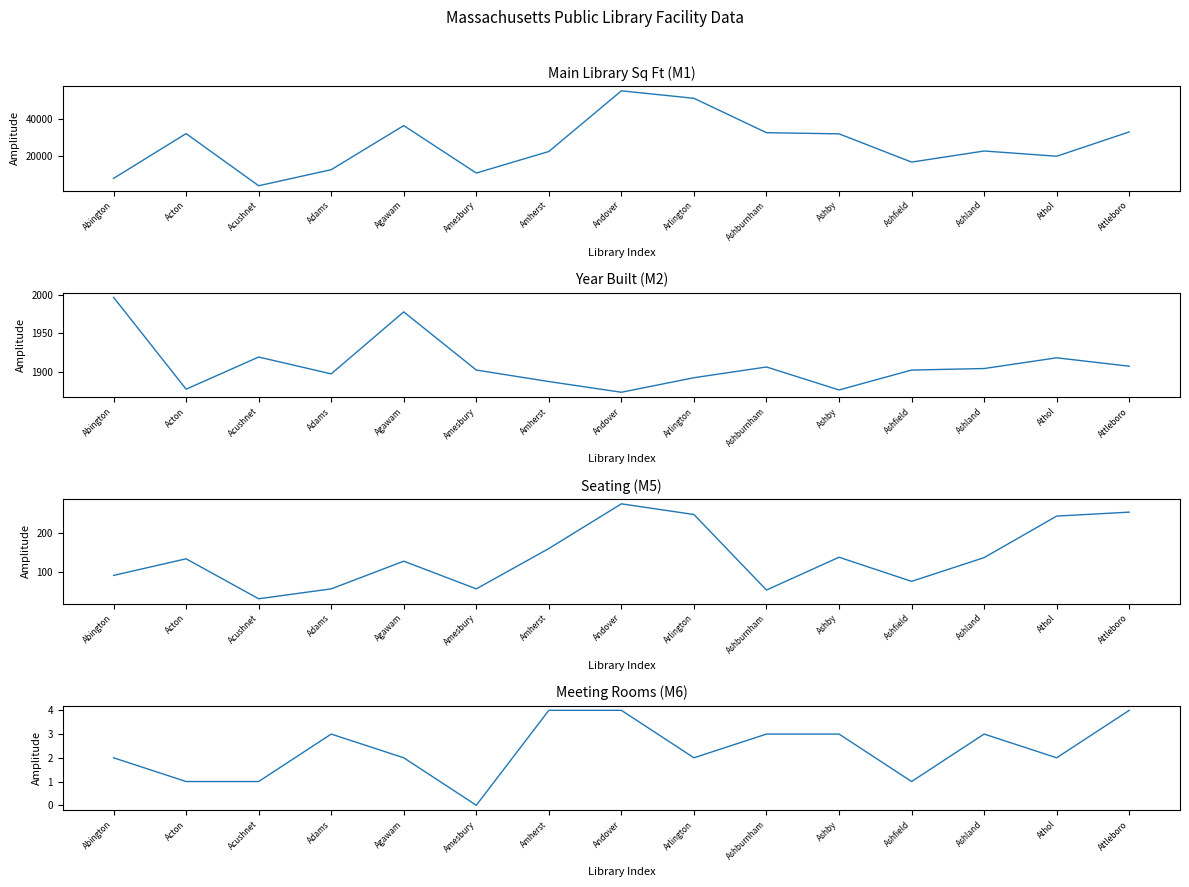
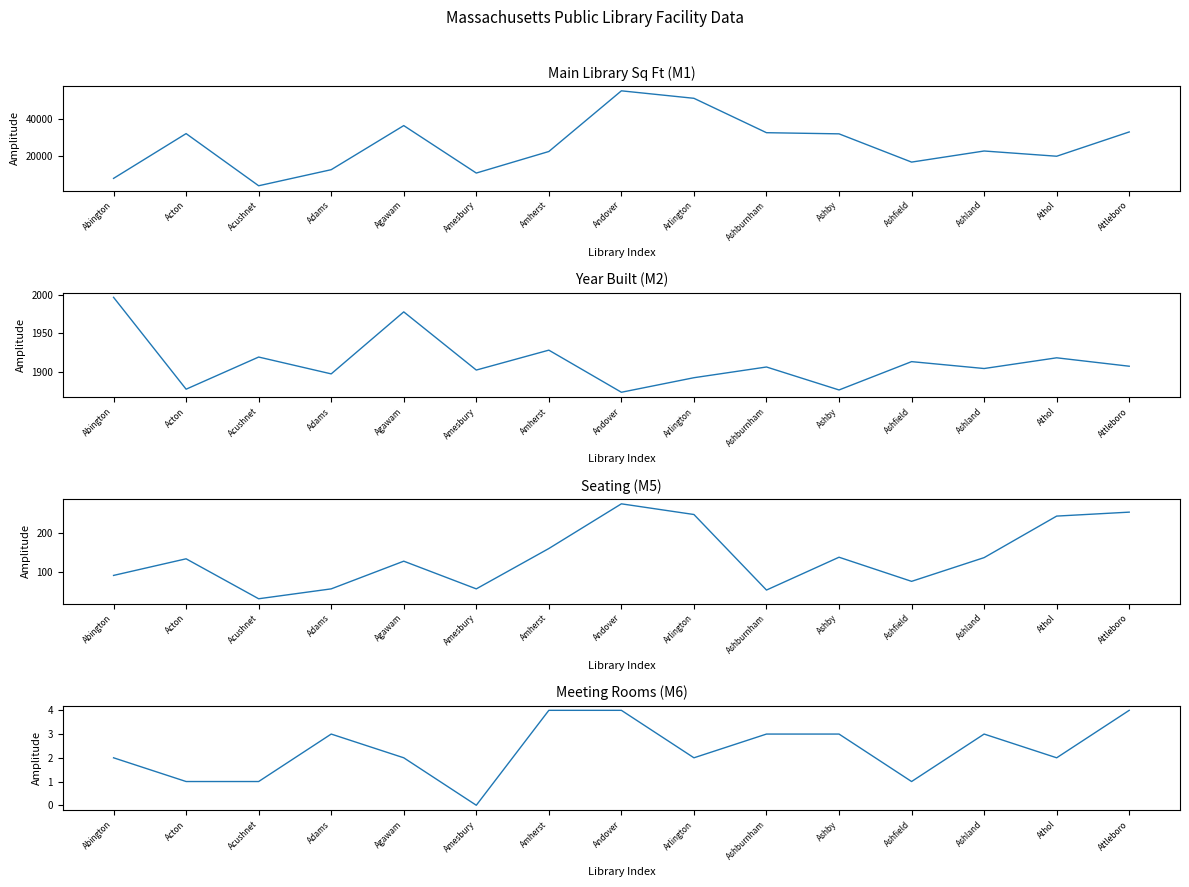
  {
    "Main Library Sq Ft (M1)": {
      "Abington": 8000,
      "Acton": 32000,
      "Acushnet": 4000,
      "Adams": 13000,
      "Agawam": 36000,
      "Amesbury": 11000,
      "Amherst": 23000,
      "Andover": 55000,
      "Arlington": 51000,
      "Ashburnham": 33000,
      "Ashby": 32000,
      "Ashfield": 17000,
      "Ashland": 23000,
      "Athol": 20000,
      "Attleboro": 33000
    },
    "Year Built (M2)": {
      "Abington": 2000,
      "Acton": 1880,
      "Acushnet": 1920,
      "Adams": 1900,
      "Agawam": 1980,
      "Amesbury": 1900,
-     "Amherst": 1890,
+     "Amherst": 1930,
      "Andover": 1870,
      "Arlington": 1890,
      "Ashburnham": 1910,
      "Ashby": 1880,
-     "Ashfield": 1900,
+     "Ashfield": 1910,
      "Ashland": 1900,
      "Athol": 1920,
      "Attleboro": 1910
    },
    "Seating (M5)": {
      "Abington": 90,
      "Acton": 130,
      "Acushnet": 30,
      "Adams": 60,
      "Agawam": 130,
      "Amesbury": 60,
      "Amherst": 160,
      "Andover": 270,
      "Arlington": 250,
      "Ashburnham": 60,
      "Ashby": 140,
      "Ashfield": 80,
      "Ashland": 140,
      "Athol": 240,
      "Attleboro": 250
    },
    "Meeting Rooms (M6)": {
      "Abington": 2.0,
      "Acton": 1.0,
      "Acushnet": 1.0,
      "Adams": 3.0,
      "Agawam": 2.0,
      "Amesbury": 0.0,
      "Amherst": 4.0,
      "Andover": 4.0,
      "Arlington": 2.0,
      "Ashburnham": 3.0,
      "Ashby": 3.0,
      "Ashfield": 1.0,
      "Ashland": 3.0,
      "Athol": 2.0,
      "Attleboro": 4.0
    }
  }
